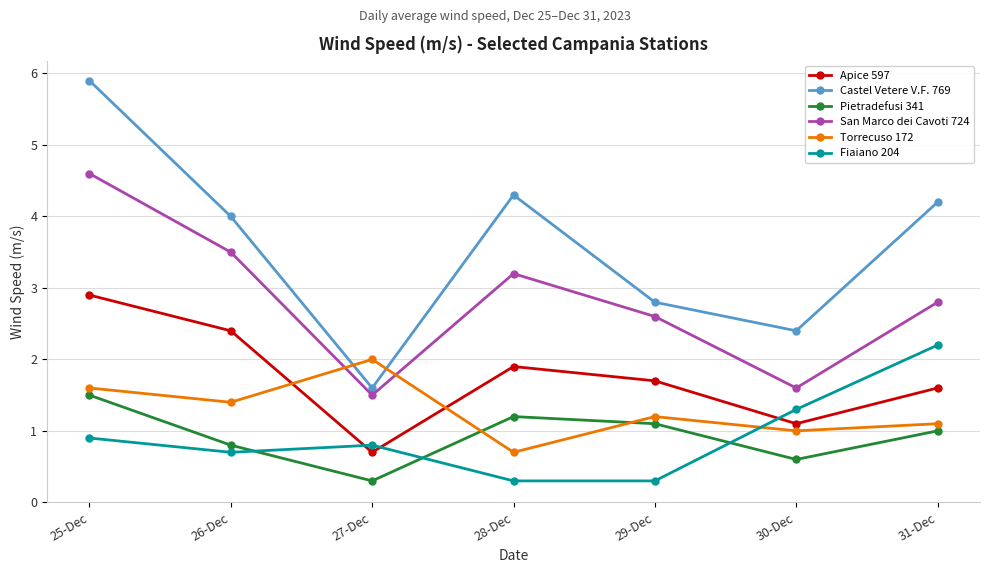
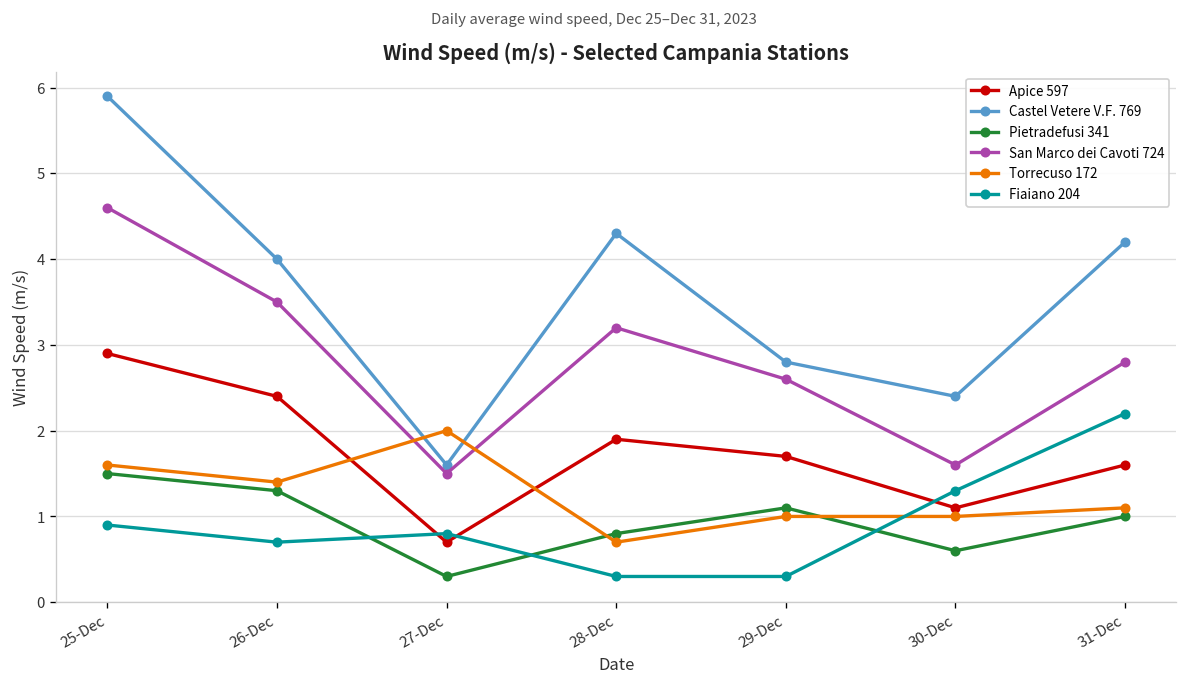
  {
    "Apice 597": {
      "25-Dec": 2.9,
      "26-Dec": 2.4,
      "27-Dec": 0.7,
      "28-Dec": 1.9,
      "29-Dec": 1.7,
      "30-Dec": 1.1,
      "31-Dec": 1.6
    },
    "Castel Vetere V.F. 769": {
      "25-Dec": 5.9,
      "26-Dec": 4.0,
      "27-Dec": 1.6,
      "28-Dec": 4.3,
      "29-Dec": 2.8,
      "30-Dec": 2.4,
      "31-Dec": 4.2
    },
    "Pietradefusi 341": {
      "25-Dec": 1.5,
-     "26-Dec": 0.8,
+     "26-Dec": 1.3,
      "27-Dec": 0.3,
-     "28-Dec": 1.2,
+     "28-Dec": 0.8,
      "29-Dec": 1.1,
      "30-Dec": 0.6,
      "31-Dec": 1.0
    },
    "San Marco dei Cavoti 724": {
      "25-Dec": 4.6,
      "26-Dec": 3.5,
      "27-Dec": 1.5,
      "28-Dec": 3.2,
      "29-Dec": 2.6,
      "30-Dec": 1.6,
      "31-Dec": 2.8
    },
    "Torrecuso 172": {
      "25-Dec": 1.6,
      "26-Dec": 1.4,
      "27-Dec": 2.0,
      "28-Dec": 0.7,
-     "29-Dec": 1.2,
+     "29-Dec": 1.0,
      "30-Dec": 1.0,
      "31-Dec": 1.1
    },
    "Fiaiano 204": {
      "25-Dec": 0.9,
      "26-Dec": 0.7,
      "27-Dec": 0.8,
      "28-Dec": 0.3,
      "29-Dec": 0.3,
      "30-Dec": 1.3,
      "31-Dec": 2.2
    }
  }
